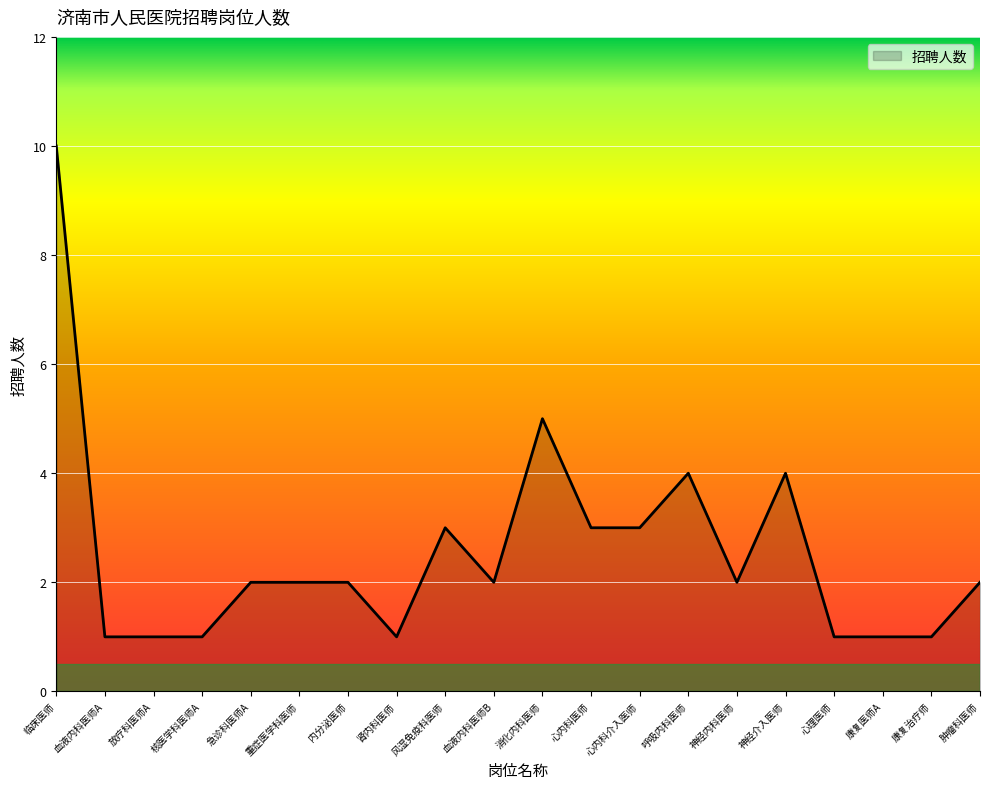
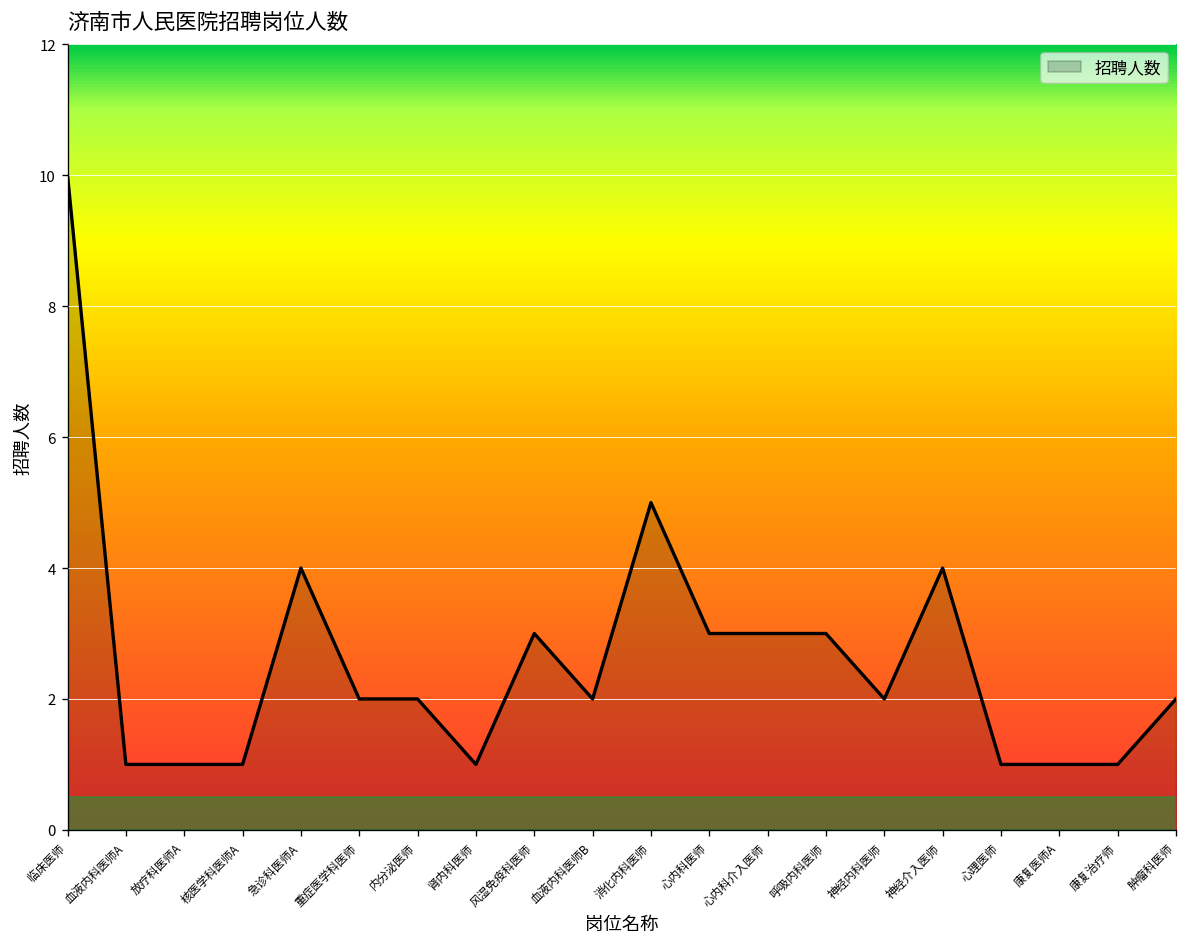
  {
    "临床医师": 10,
    "血液内科医师A": 1,
    "放疗科医师A": 1,
    "核医学科医师A": 1,
-   "急诊科医师A": 2,
+   "急诊科医师A": 4,
    "重症医学科医师": 2,
    "内分泌医师": 2,
    "肾内科医师": 1,
    "风湿免疫科医师": 3,
    "血液内科医师B": 2,
    "消化内科医师": 5,
    "心内科医师": 3,
    "心内科介入医师": 3,
-   "呼吸内科医师": 4,
+   "呼吸内科医师": 3,
    "神经内科医师": 2,
    "神经介入医师": 4,
    "心理医师": 1,
    "康复医师A": 1,
    "康复治疗师": 1,
    "肿瘤科医师": 2
  }
